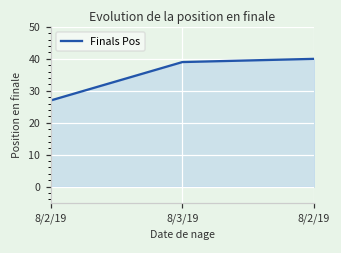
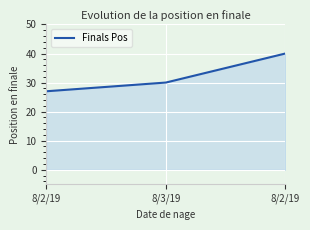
  {
-   "8/3/19": 39
+   "8/3/19": 30
  }
